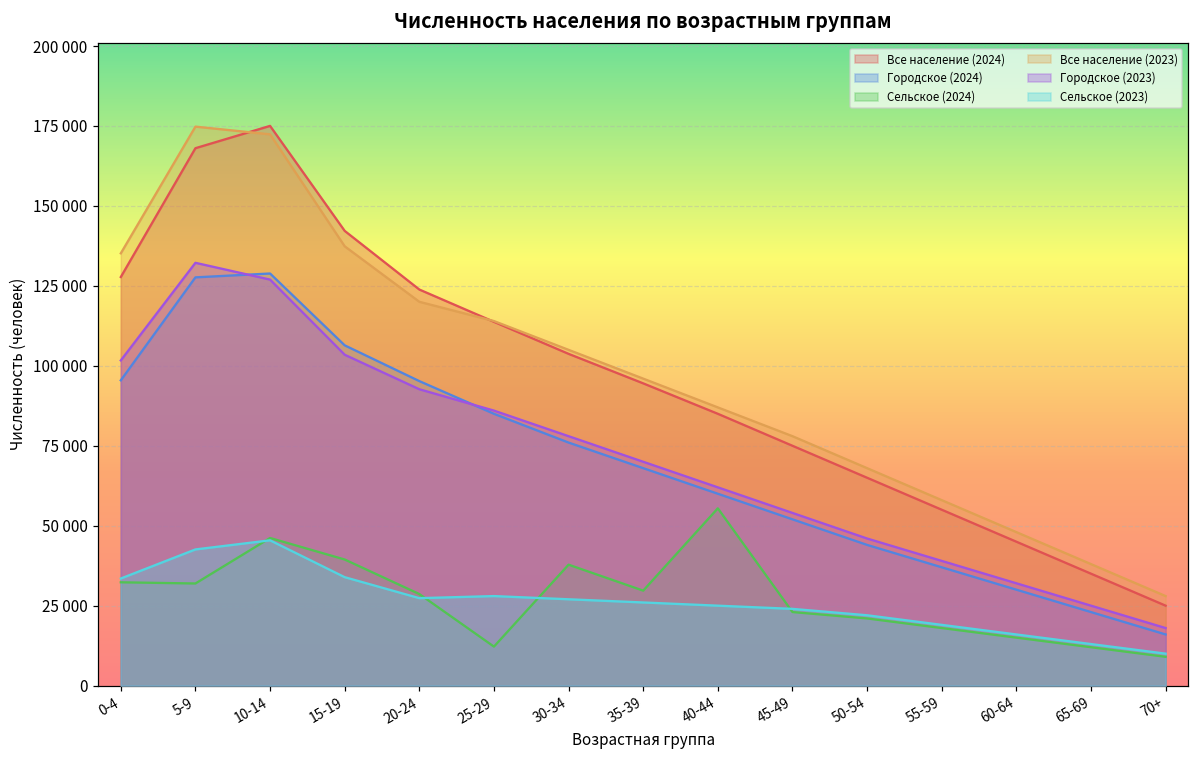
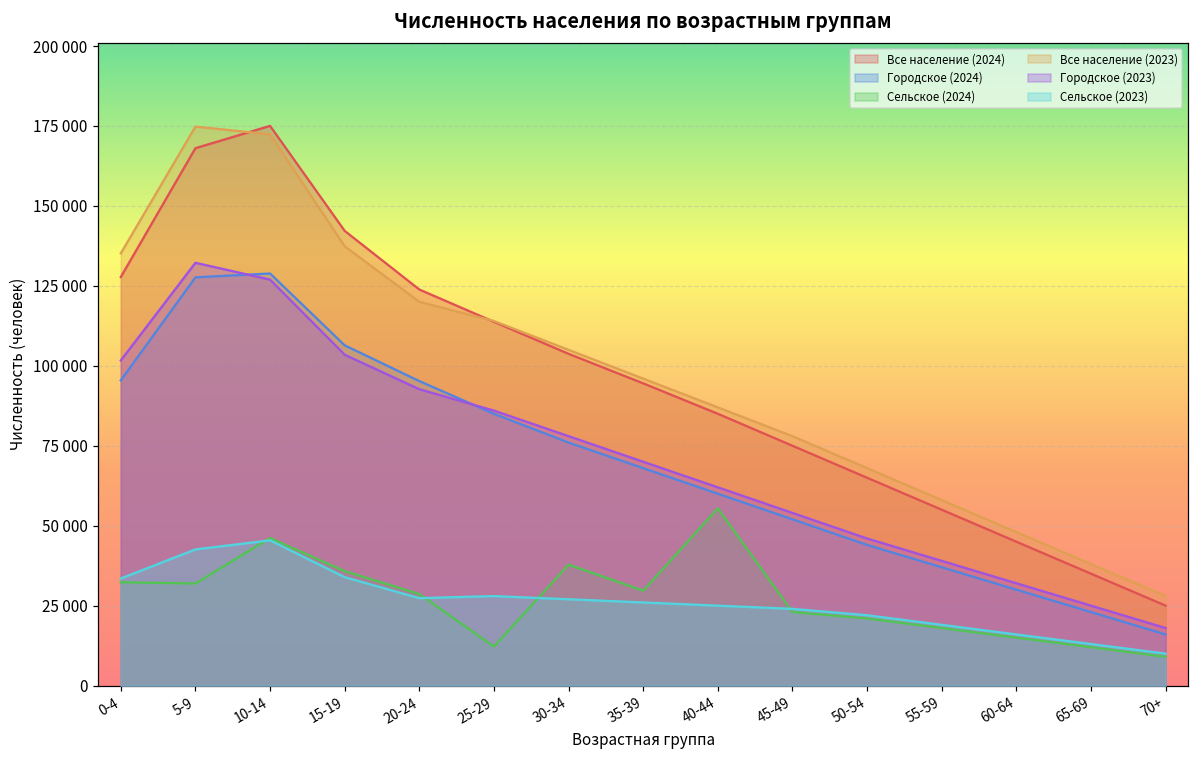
  {
    "Сельское (2024)": {
      "0-4": 32000,
      "5-9": 32000,
-     "15-19": 39000,
+     "15-19": 36000,
      "20-24": 29000,
      "25-29": 12000,
      "30-34": 38000,
      "35-39": 30000,
      "40-44": 55000,
      "45-49": 23000,
      "50-54": 21000,
      "55-59": 18000,
      "60-64": 15000,
      "65-69": 12000,
      "70+": 9000
    }
  }
